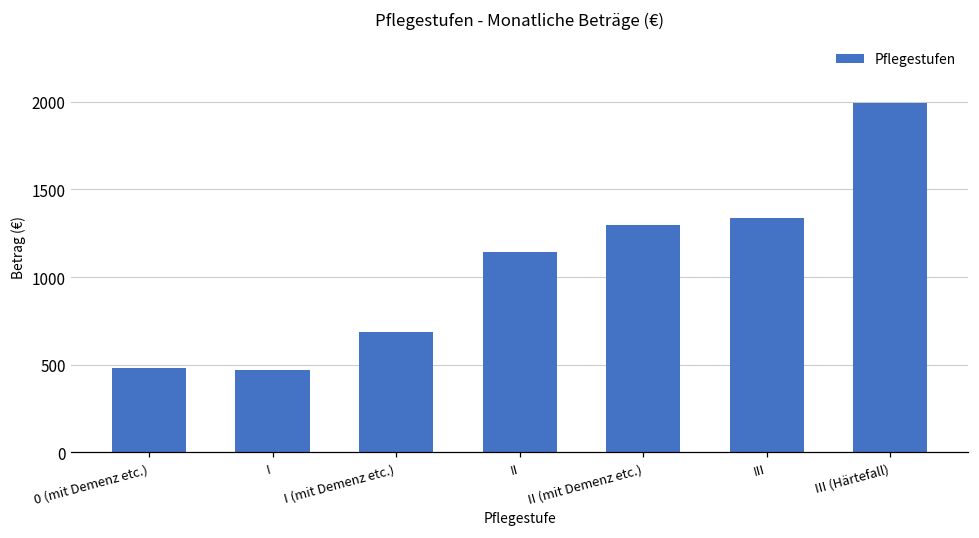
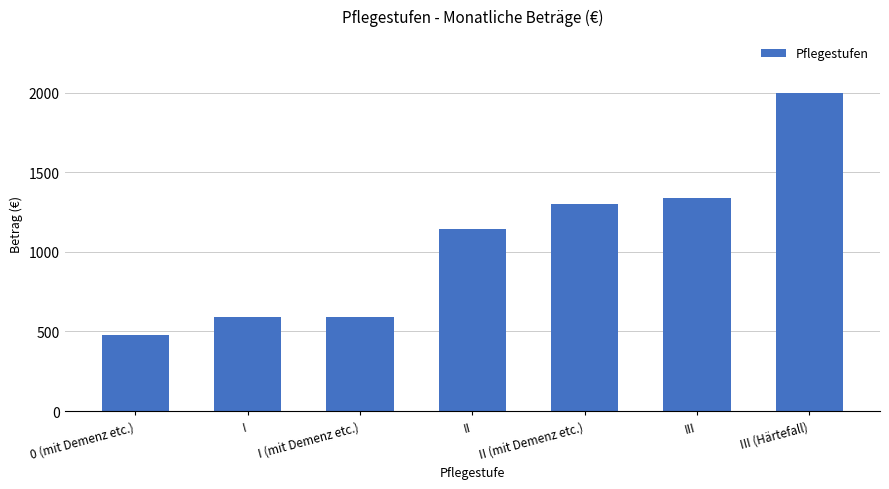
  {
    "0 (mit Demenz etc.)": 480,
-   "I": 470,
-   "I (mit Demenz etc.)": 690,
+   "I": 590,
+   "I (mit Demenz etc.)": 590,
    "II": 1140,
    "II (mit Demenz etc.)": 1300,
    "III": 1340,
    "III (Härtefall)": 2000
  }
